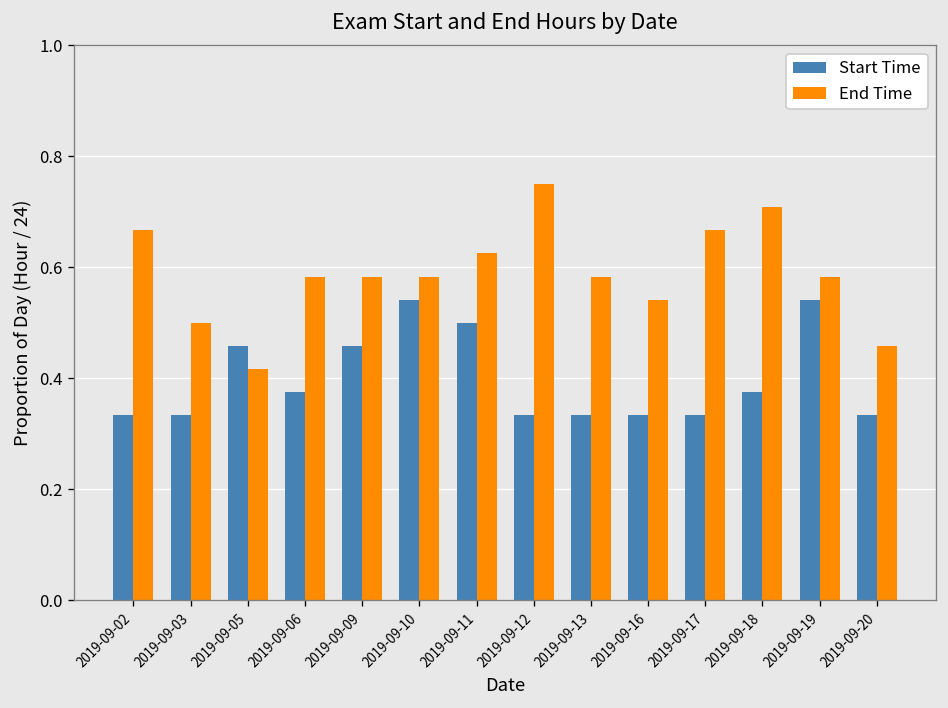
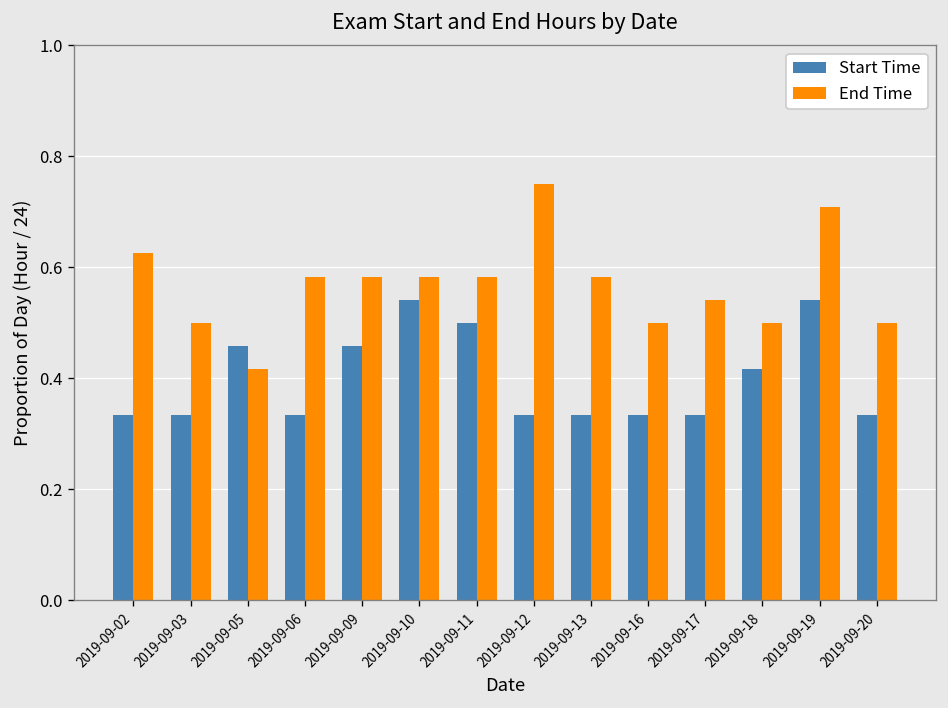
  {
    "Start Time": {
      "2019-09-02": 0.33,
      "2019-09-03": 0.33,
      "2019-09-05": 0.46,
-     "2019-09-06": 0.38,
+     "2019-09-06": 0.33,
      "2019-09-09": 0.46,
      "2019-09-10": 0.54,
      "2019-09-11": 0.50,
      "2019-09-12": 0.33,
      "2019-09-13": 0.33,
      "2019-09-16": 0.33,
      "2019-09-17": 0.33,
-     "2019-09-18": 0.38,
+     "2019-09-18": 0.42,
      "2019-09-19": 0.54,
      "2019-09-20": 0.33
    },
    "End Time": {
-     "2019-09-02": 0.67,
+     "2019-09-02": 0.63,
      "2019-09-03": 0.50,
      "2019-09-05": 0.42,
      "2019-09-06": 0.58,
      "2019-09-09": 0.58,
      "2019-09-10": 0.58,
-     "2019-09-11": 0.63,
+     "2019-09-11": 0.58,
      "2019-09-12": 0.75,
      "2019-09-13": 0.58,
-     "2019-09-16": 0.54,
-     "2019-09-17": 0.67,
-     "2019-09-18": 0.71,
-     "2019-09-19": 0.58,
-     "2019-09-20": 0.46
+     "2019-09-16": 0.50,
+     "2019-09-17": 0.54,
+     "2019-09-18": 0.50,
+     "2019-09-19": 0.71,
+     "2019-09-20": 0.50
    }
  }
